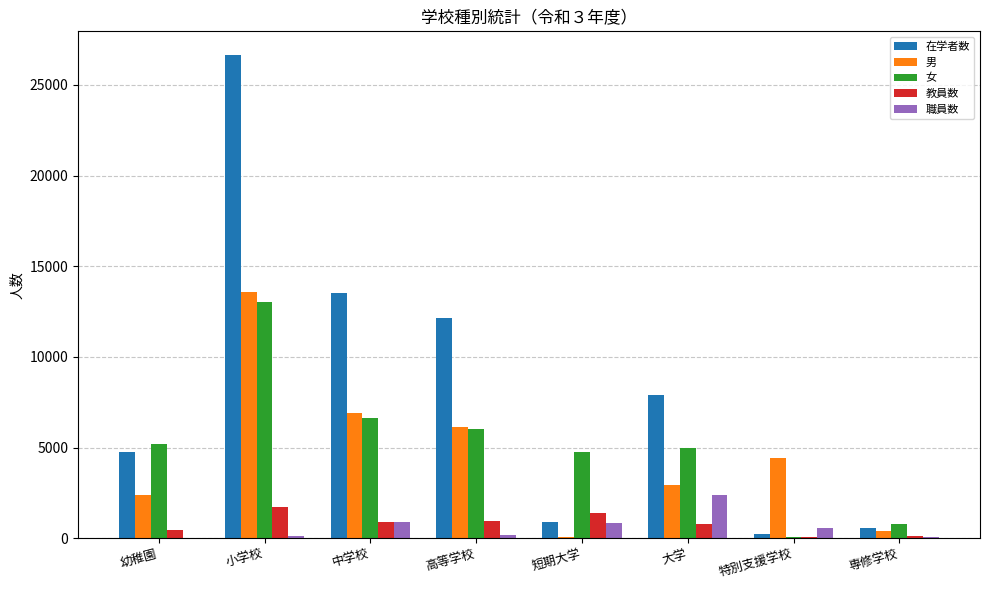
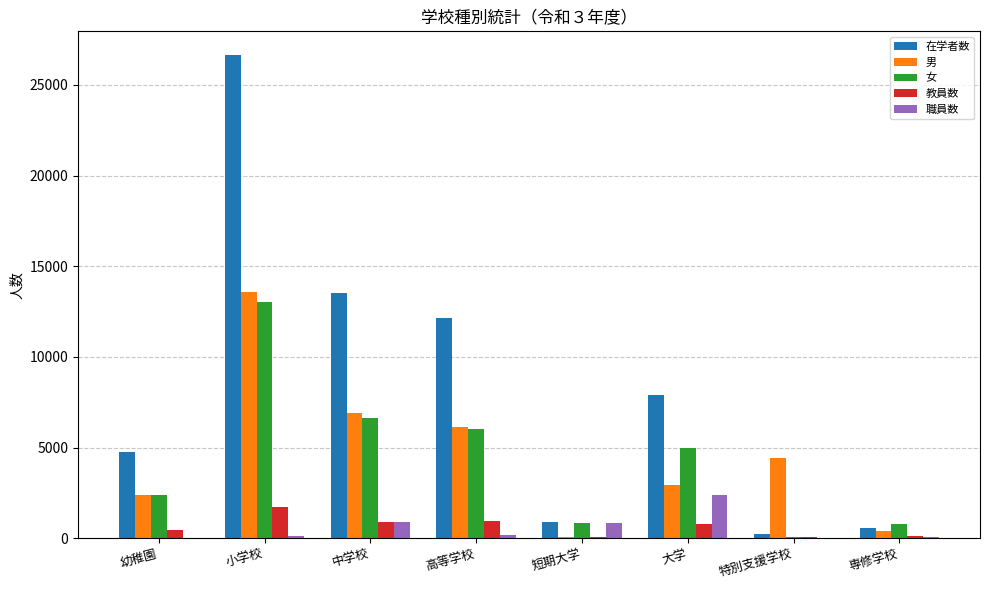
  {
    "在学者数": {
      "幼稚園": 4800,
      "小学校": 26600,
      "中学校": 13600,
      "高等学校": 12200,
      "短期大学": 900,
      "大学": 7900,
      "特別支援学校": 200,
      "専修学校": 600
    },
    "男": {
      "幼稚園": 2400,
      "小学校": 13600,
      "中学校": 6900,
      "高等学校": 6100,
      "大学": 2900,
      "特別支援学校": 4400,
      "専修学校": 400
    },
    "女": {
-     "幼稚園": 5200,
+     "幼稚園": 2400,
      "小学校": 13000,
      "中学校": 6600,
      "高等学校": 6000,
-     "短期大学": 4700,
+     "短期大学": 800,
      "大学": 5000,
      "専修学校": 800
    },
    "教員数": {
      "幼稚園": 400,
      "小学校": 1700,
      "中学校": 900,
      "高等学校": 1000,
-     "短期大学": 1400,
+     "短期大学": 100,
      "大学": 800
    },
    "職員数": {
      "中学校": 900,
      "高等学校": 200,
      "短期大学": 900,
      "大学": 2400,
-     "特別支援学校": 600
+     "特別支援学校": 0
    }
  }
